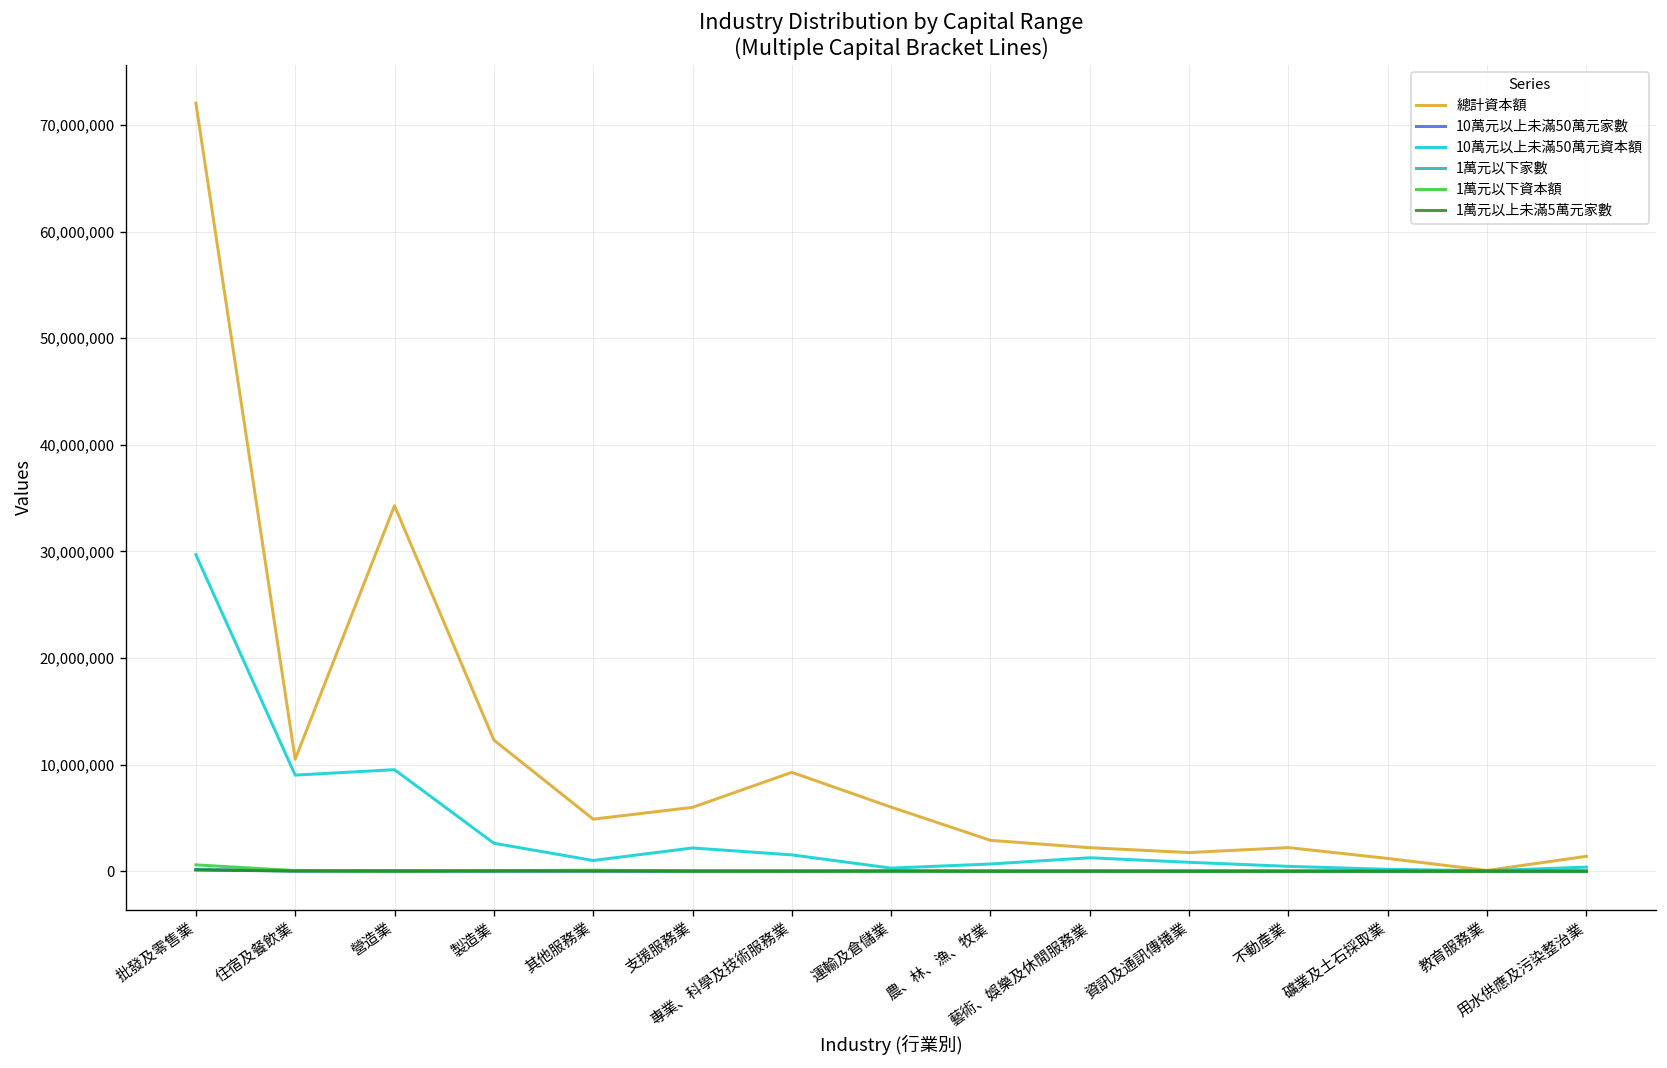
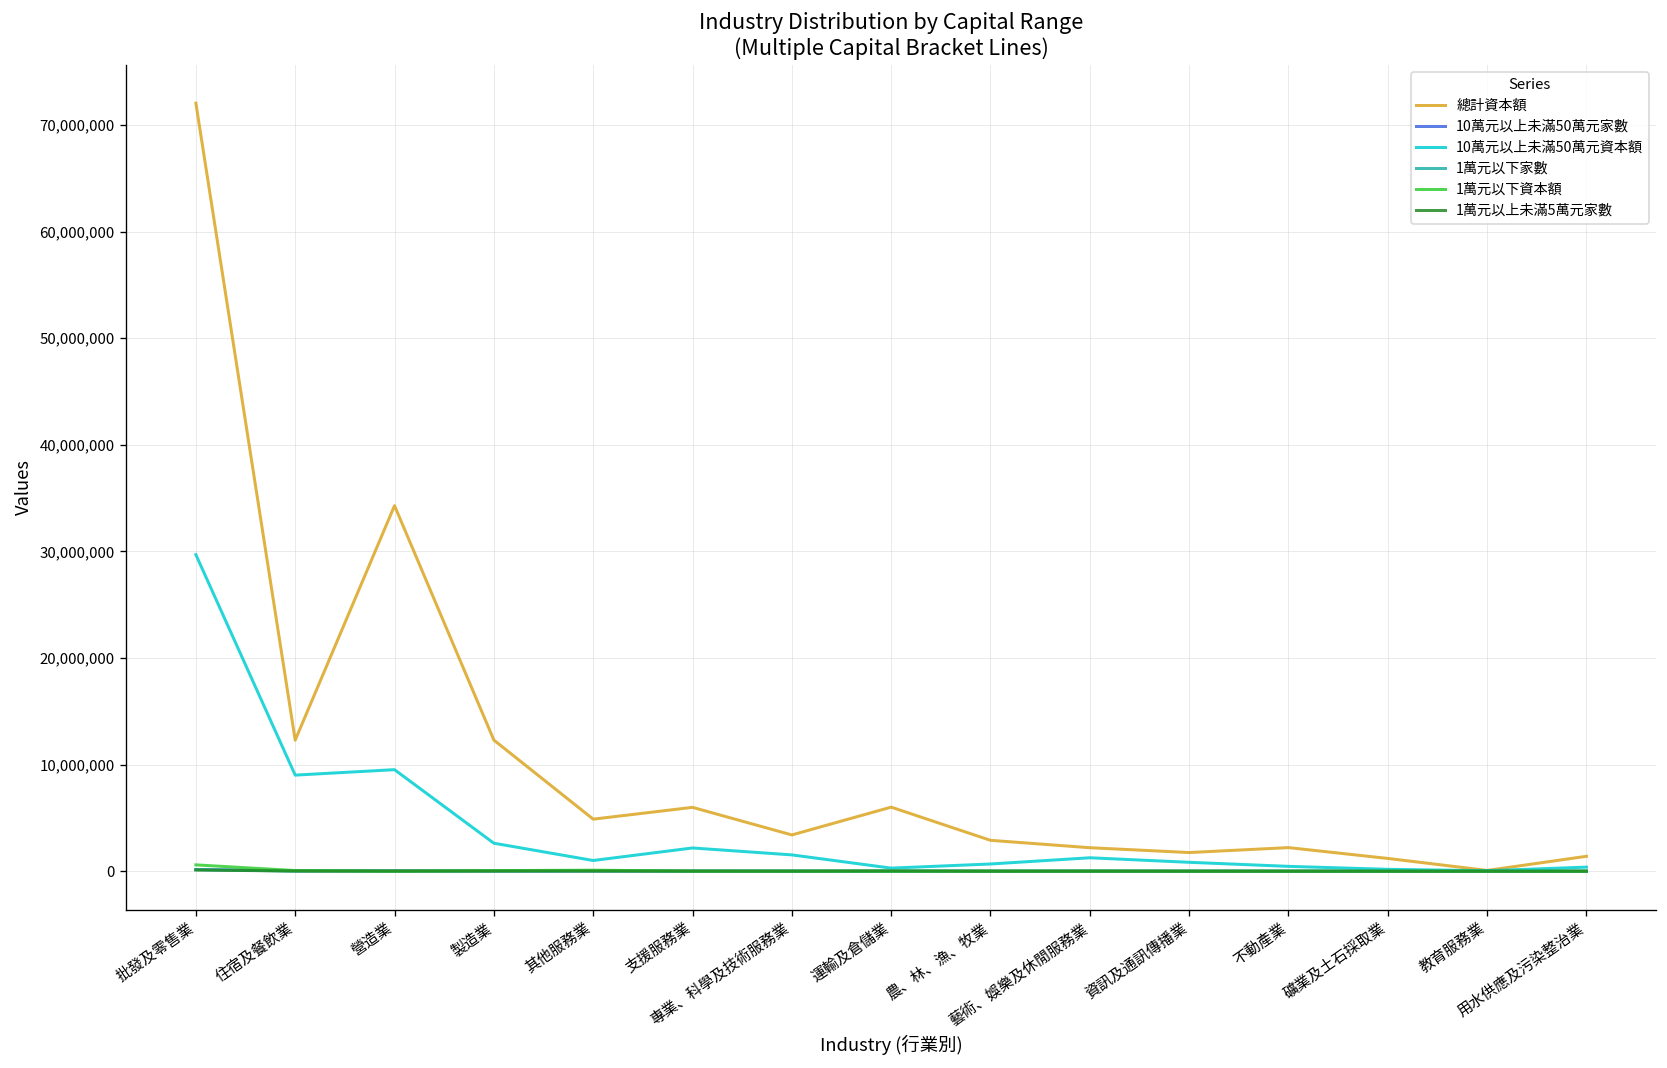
  {
    "總計資本額": {
      "批發及零售業": "72,000,000",
-     "住宿及餐飲業": "10,000,000",
+     "住宿及餐飲業": "12,000,000",
      "營造業": "34,000,000",
      "製造業": "12,000,000",
      "其他服務業": "5,000,000",
      "支援服務業": "6,000,000",
-     "專業、科學及技術服務業": "9,000,000",
+     "專業、科學及技術服務業": "3,000,000",
      "運輸及倉儲業": "6,000,000",
      "農、林、漁、牧業": "3,000,000",
      "藝術、娛樂及休閒服務業": "2,000,000",
      "資訊及通訊傳播業": "2,000,000",
      "不動產業": "2,000,000",
      "礦業及土石採取業": "1,000,000",
      "用水供應及污染整治業": "1,000,000"
    },
    "1萬元以上未滿5萬元家數": {
      "批發及零售業": "0"
    },
    "10萬元以上未滿50萬元資本額": {
      "批發及零售業": "30,000,000",
      "住宿及餐飲業": "9,000,000",
      "營造業": "10,000,000",
      "製造業": "3,000,000",
      "其他服務業": "1,000,000",
      "支援服務業": "2,000,000",
      "專業、科學及技術服務業": "2,000,000",
      "農、林、漁、牧業": "1,000,000",
      "藝術、娛樂及休閒服務業": "1,000,000",
      "資訊及通訊傳播業": "1,000,000",
      "不動產業": "0",
      "用水供應及污染整治業": "0"
    },
    "1萬元以下資本額": {
      "批發及零售業": "1,000,000"
    }
  }
